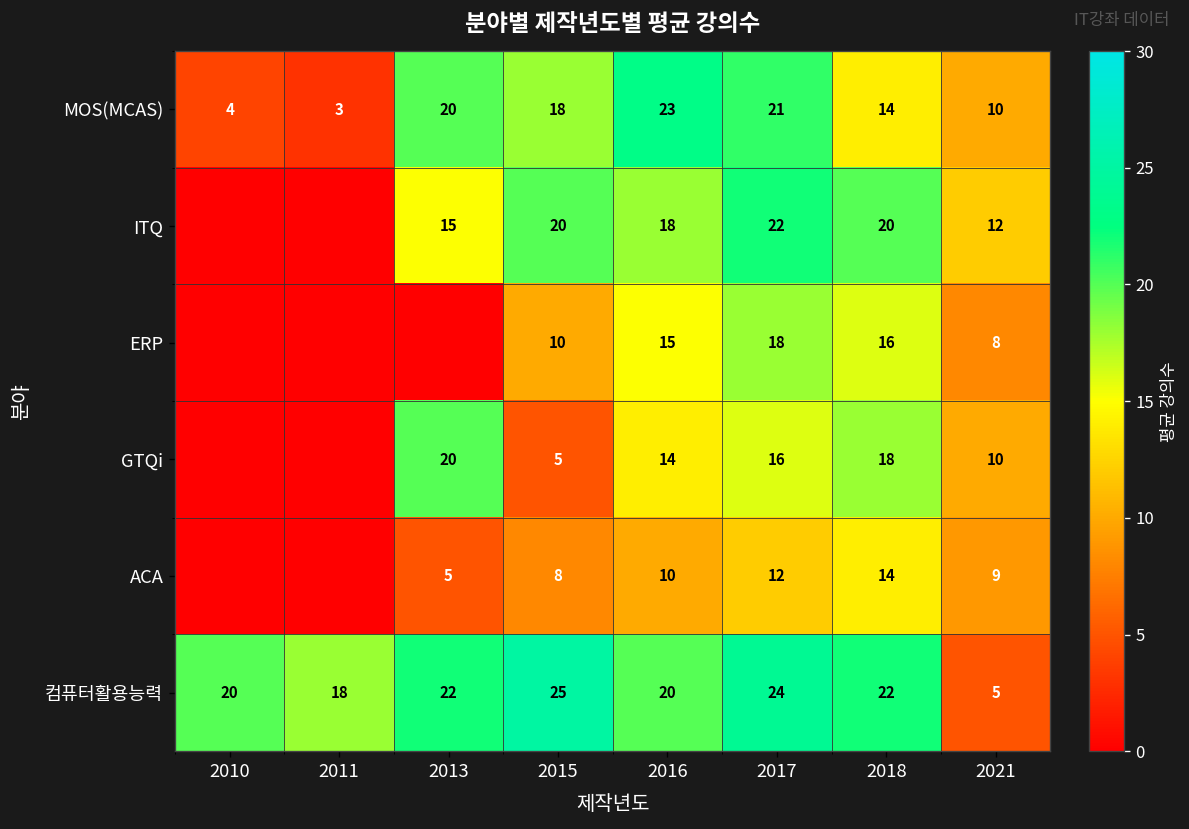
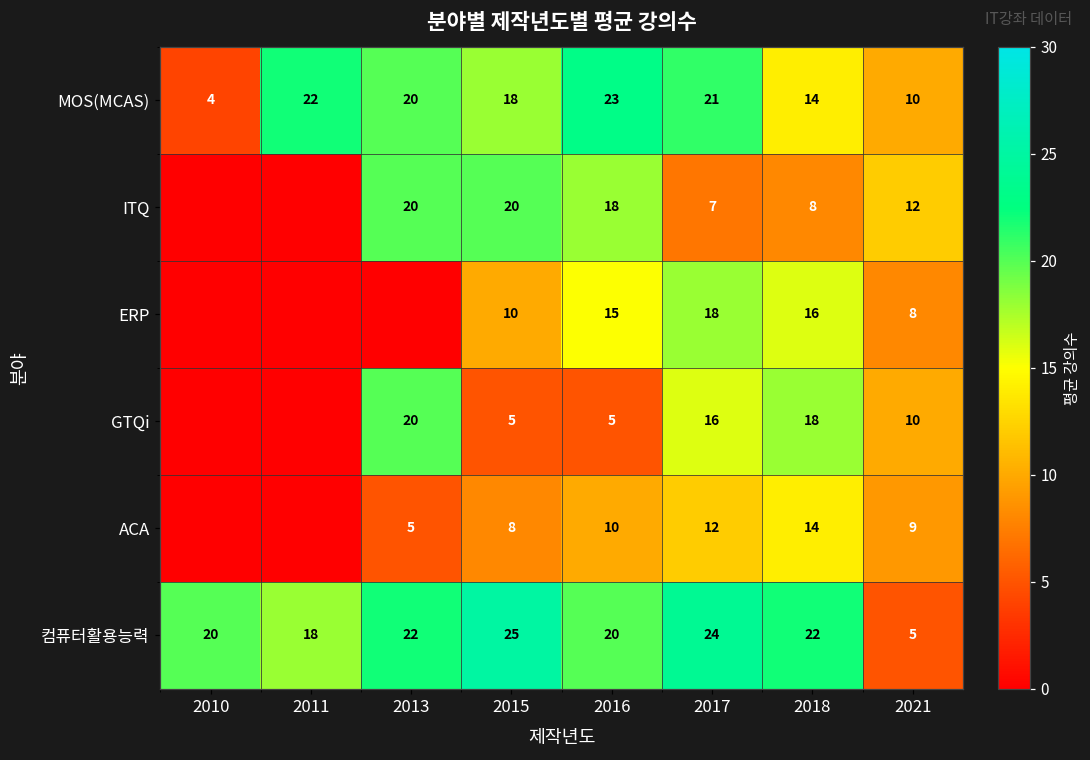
  {
    "MOS(MCAS)": {
      "2010": 4,
-     "2011": 3,
+     "2011": 22,
      "2013": 20,
      "2015": 18,
      "2016": 23,
      "2017": 21,
      "2018": 14,
      "2021": 10
    },
    "ITQ": {
-     "2013": 15,
+     "2013": 20,
      "2015": 20,
      "2016": 18,
-     "2017": 22,
-     "2018": 20,
+     "2017": 7,
+     "2018": 8,
      "2021": 12
    },
    "ERP": {
      "2015": 10,
      "2016": 15,
      "2017": 18,
      "2018": 16,
      "2021": 8
    },
    "GTQi": {
      "2013": 20,
      "2015": 5,
-     "2016": 14,
+     "2016": 5,
      "2017": 16,
      "2018": 18,
      "2021": 10
    },
    "ACA": {
      "2013": 5,
      "2015": 8,
      "2016": 10,
      "2017": 12,
      "2018": 14,
      "2021": 9
    },
    "컴퓨터활용능력": {
      "2010": 20,
      "2011": 18,
      "2013": 22,
      "2015": 25,
      "2016": 20,
      "2017": 24,
      "2018": 22,
      "2021": 5
    }
  }
